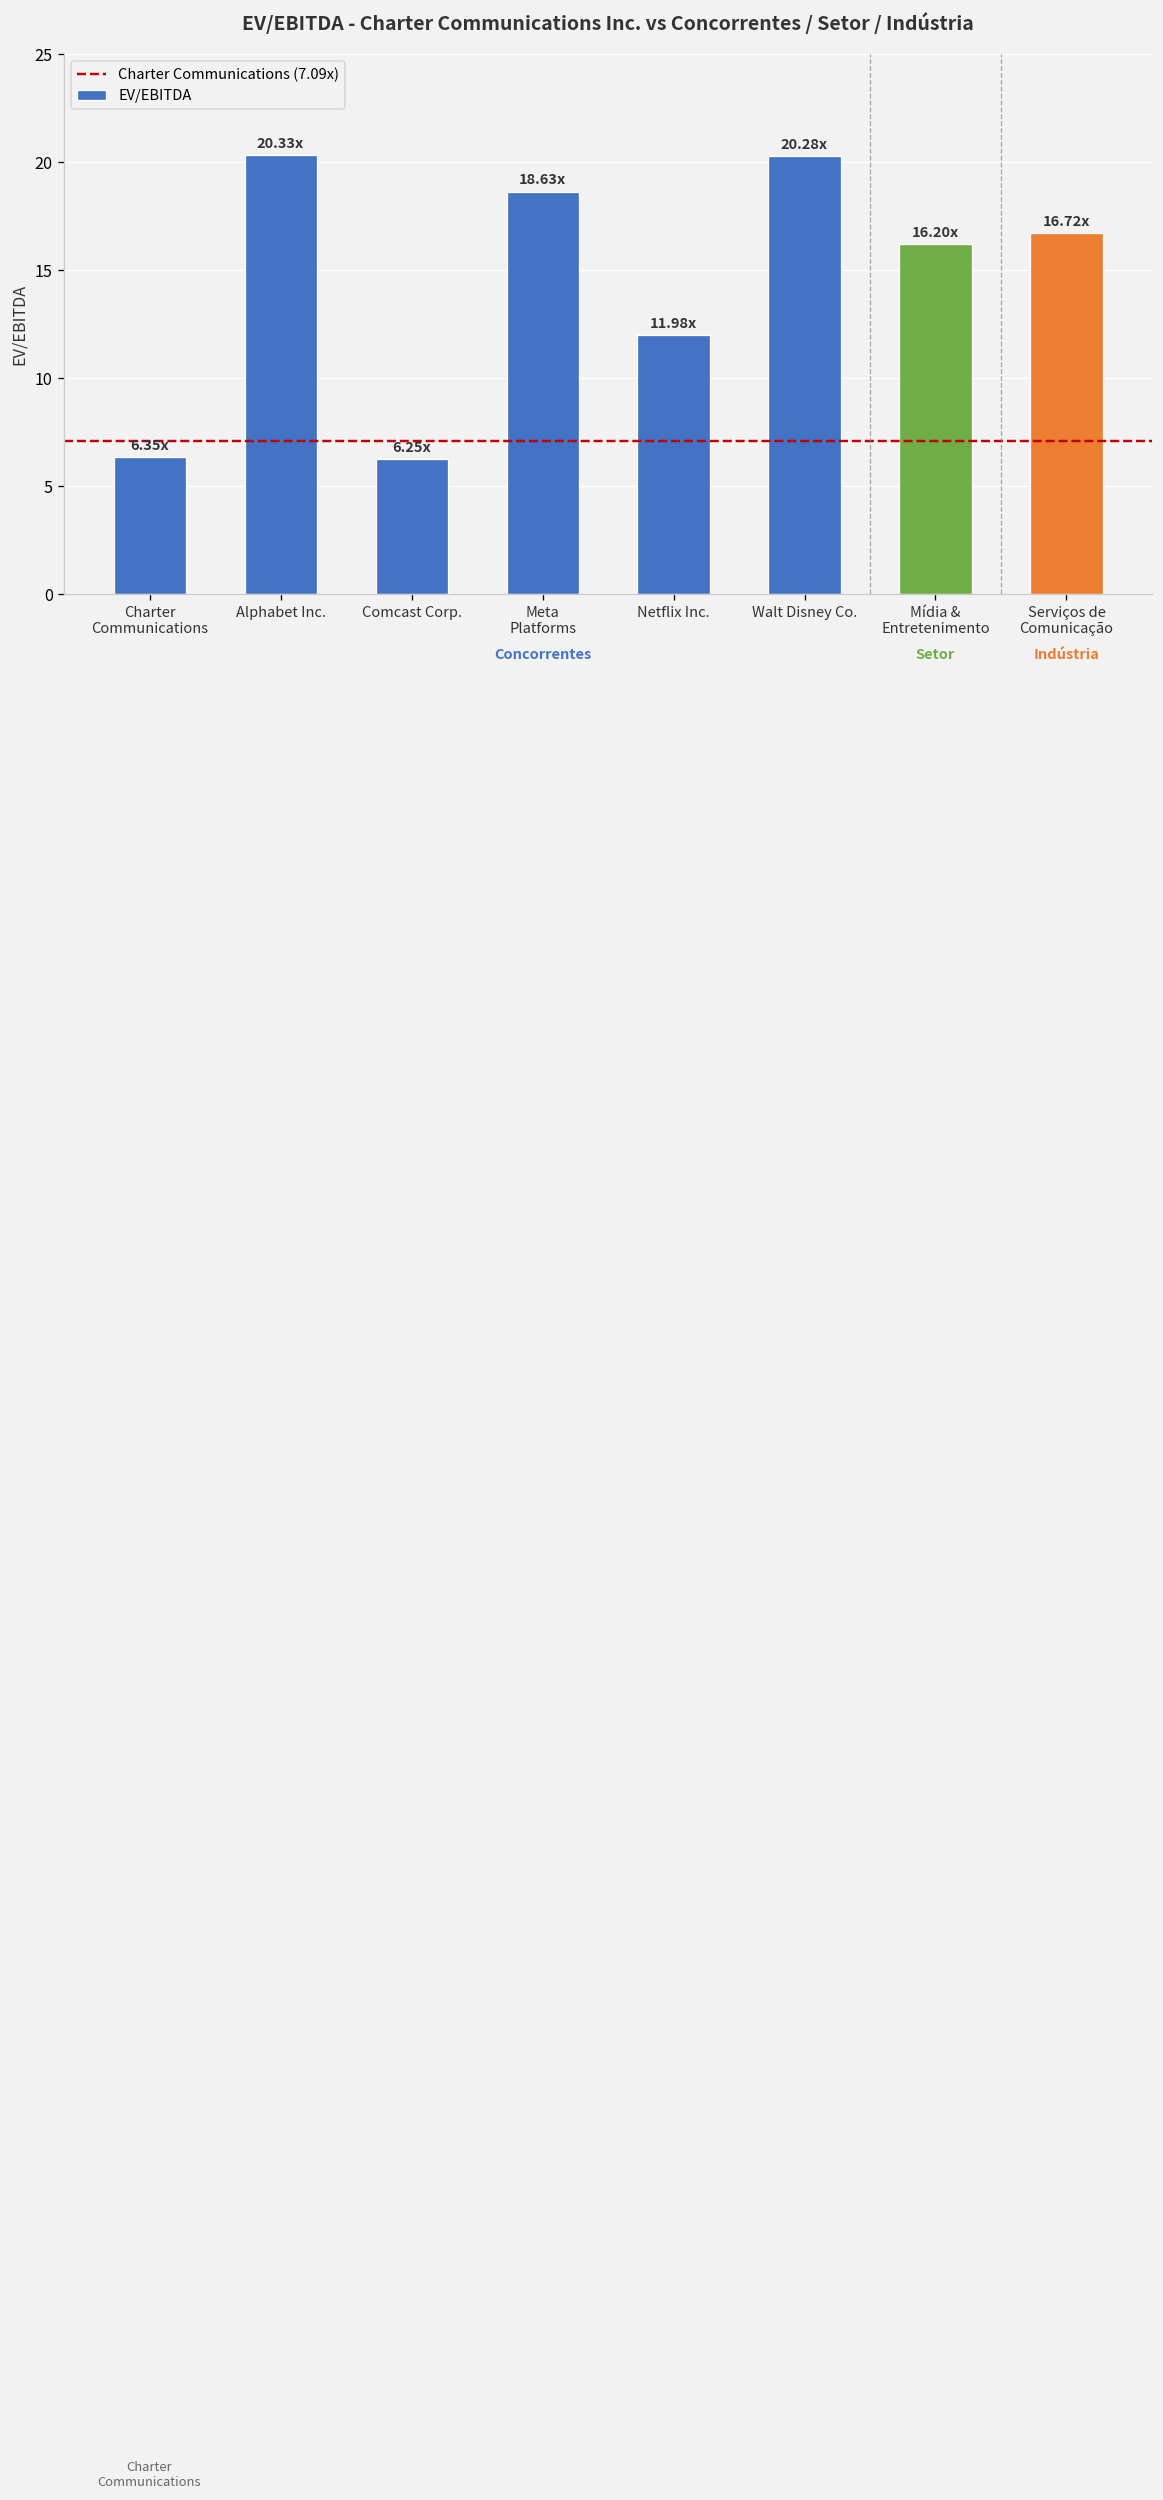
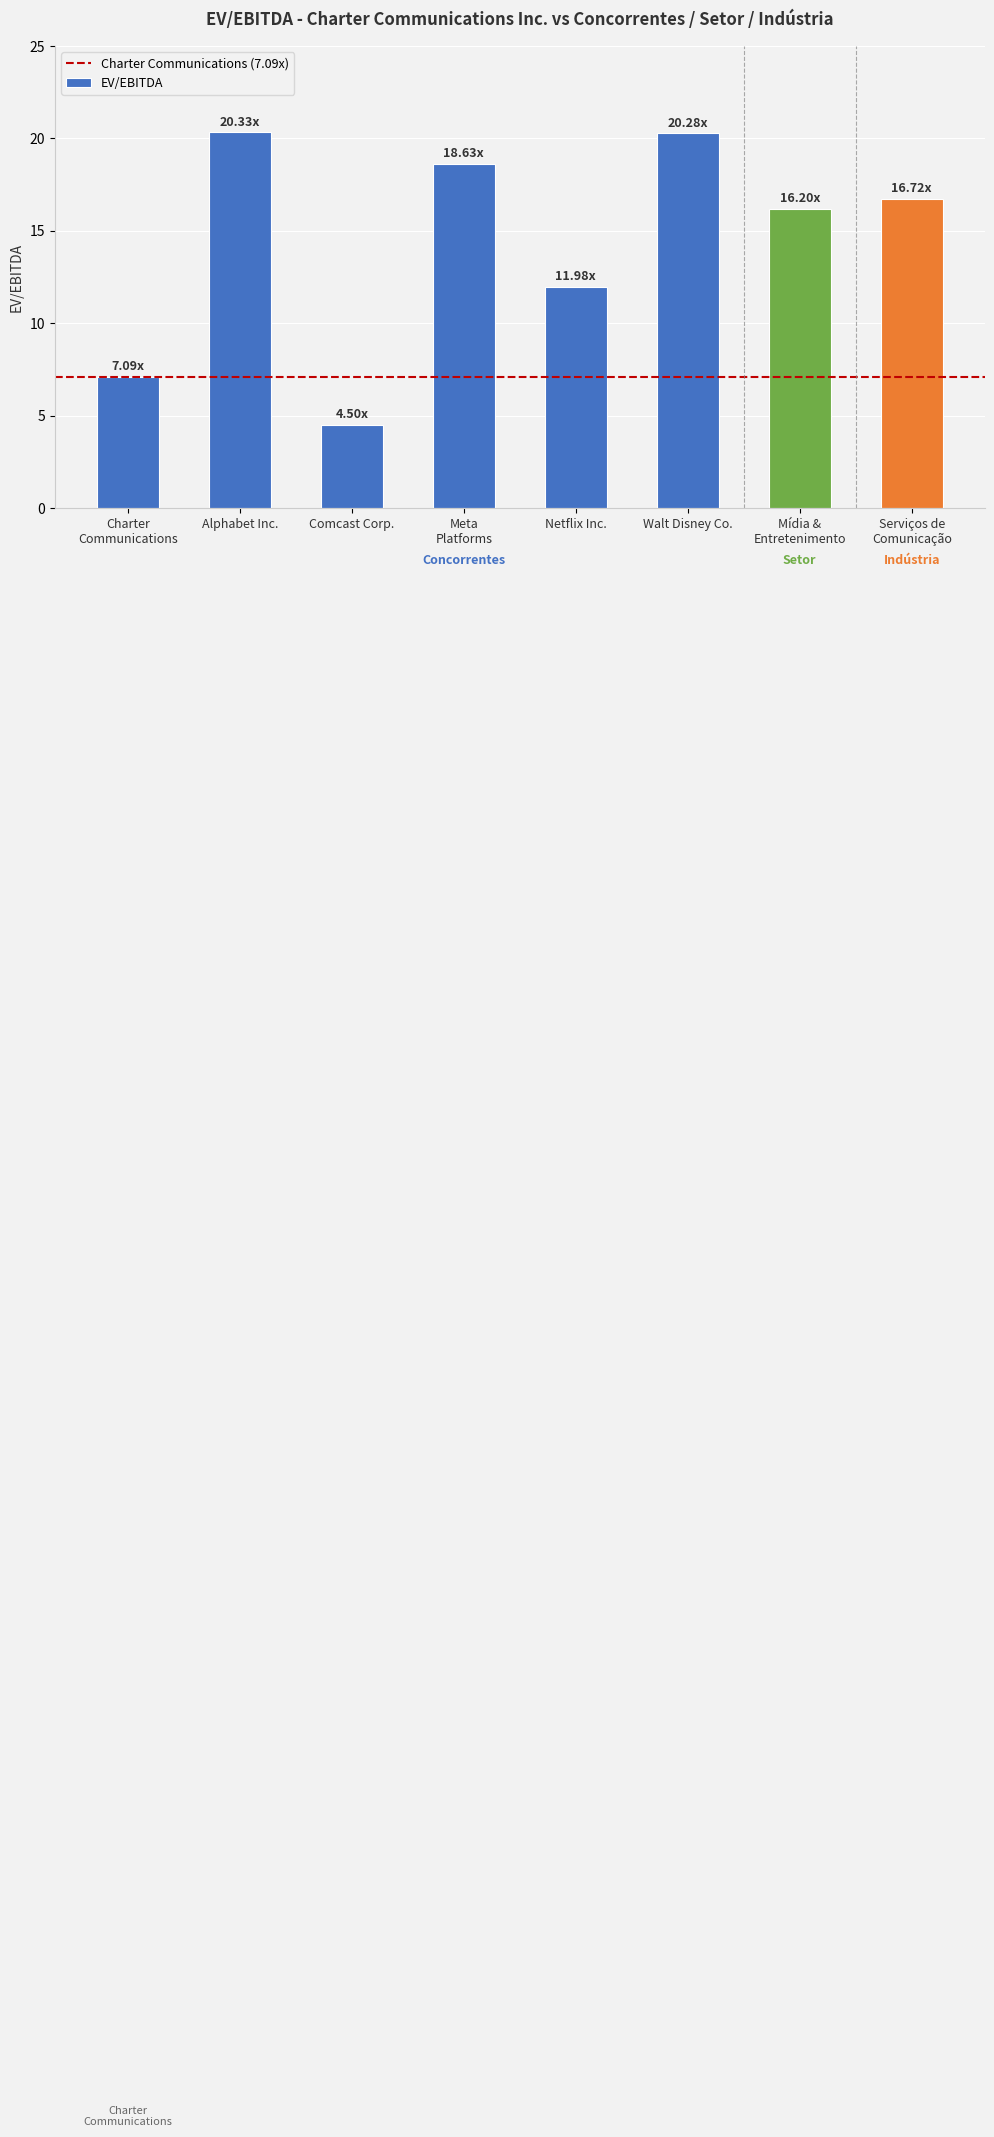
  {
-   "Charter Communications": "6.35x",
+   "Charter Communications": "7.09x",
    "Alphabet Inc.": "20.33x",
-   "Comcast Corp.": "6.25x",
+   "Comcast Corp.": "4.50x",
    "Meta Platforms": "18.63x",
    "Netflix Inc.": "11.98x",
    "Walt Disney Co.": "20.28x",
    "Mídia & Entretenimento": "16.20x",
    "Serviços de Comunicação": "16.72x"
  }
